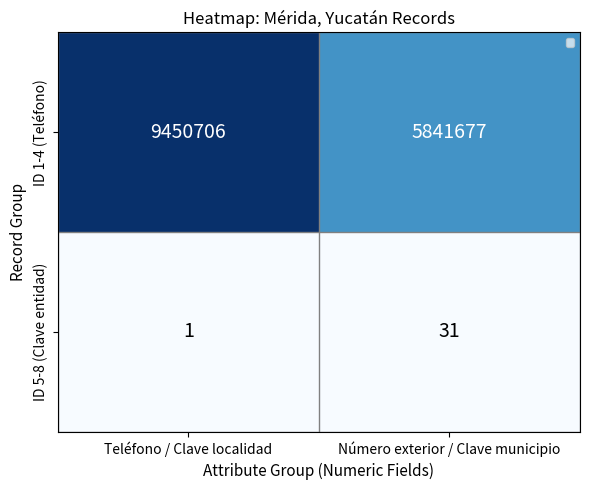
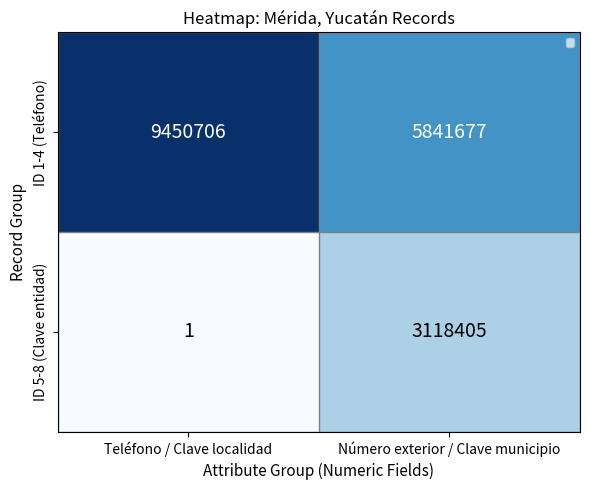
  {
    "ID 1-4 (Teléfono)": {
      "Teléfono / Clave localidad": 9450706,
      "Número exterior / Clave municipio": 5841677
    },
    "ID 5-8 (Clave entidad)": {
      "Teléfono / Clave localidad": 1,
-     "Número exterior / Clave municipio": 31
+     "Número exterior / Clave municipio": 3118405
    }
  }
